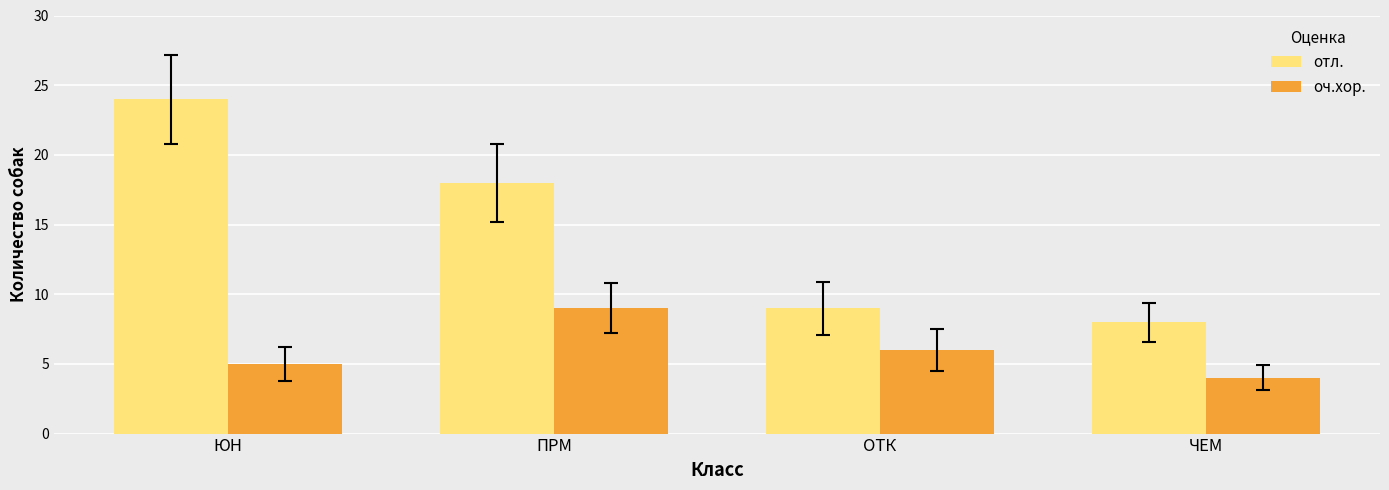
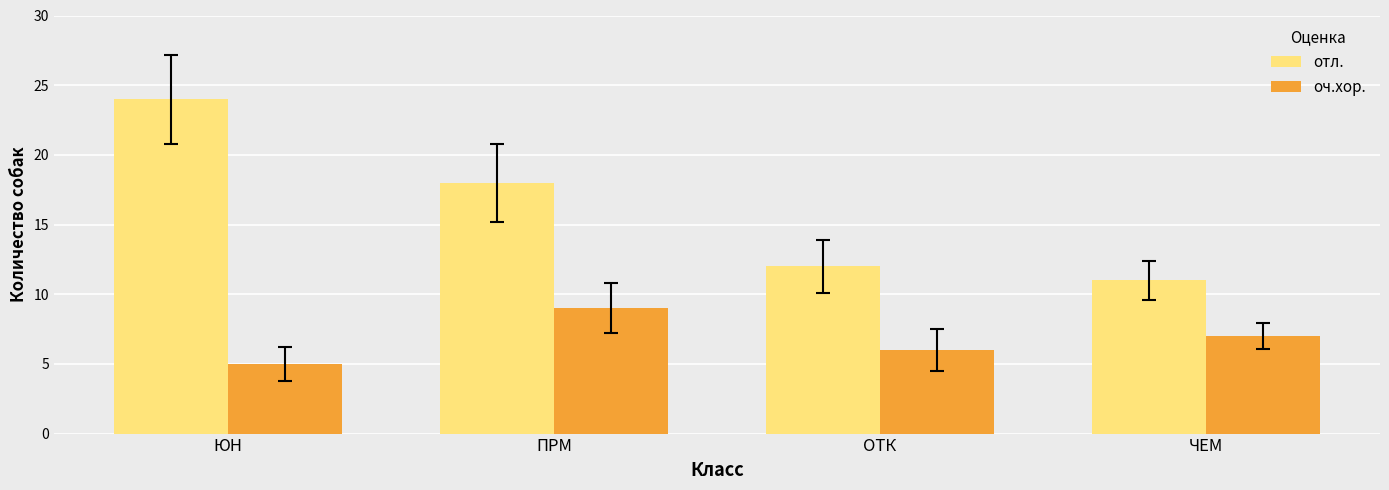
  {
    "отл.": {
      "ЮН": 24,
      "ПРМ": 18,
-     "ОТК": 9,
-     "ЧЕМ": 8
+     "ОТК": 12,
+     "ЧЕМ": 11
    },
    "оч.хор.": {
      "ЮН": 5,
      "ПРМ": 9,
      "ОТК": 6,
-     "ЧЕМ": 4
+     "ЧЕМ": 7
    }
  }
